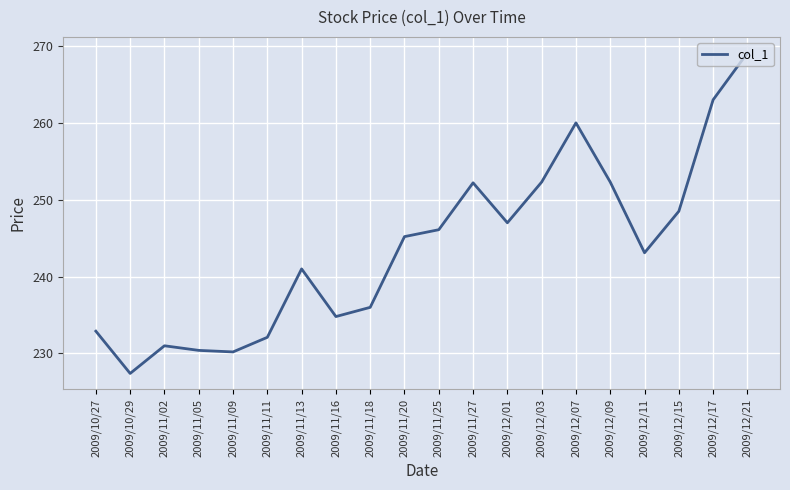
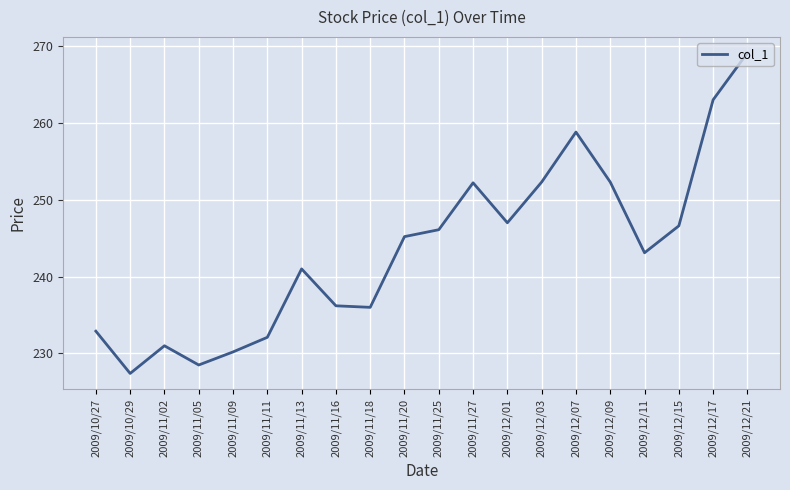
  {
    "2009/10/27": 233,
    "2009/10/29": 227,
    "2009/11/02": 231,
-   "2009/11/05": 230,
+   "2009/11/05": 229,
    "2009/11/09": 230,
    "2009/11/11": 232,
    "2009/11/13": 241,
-   "2009/11/16": 235,
+   "2009/11/16": 236,
    "2009/11/18": 236,
    "2009/11/20": 245,
    "2009/11/25": 246,
    "2009/11/27": 252,
    "2009/12/01": 247,
    "2009/12/03": 252,
-   "2009/12/07": 260,
+   "2009/12/07": 259,
    "2009/12/09": 252,
    "2009/12/11": 243,
-   "2009/12/15": 249,
+   "2009/12/15": 247,
    "2009/12/17": 263
  }
